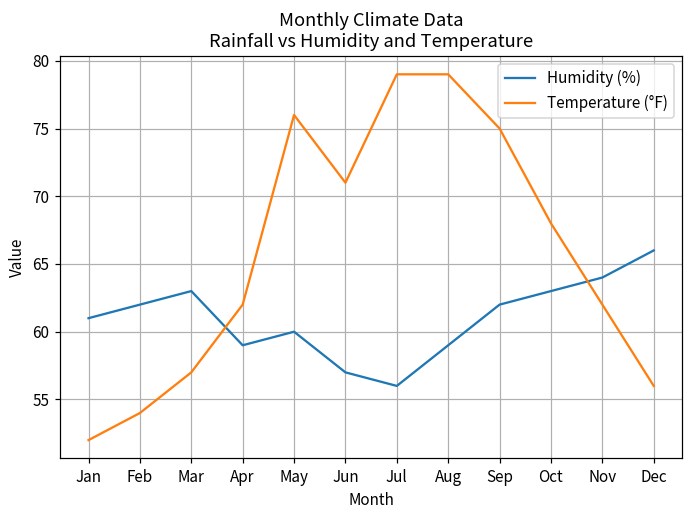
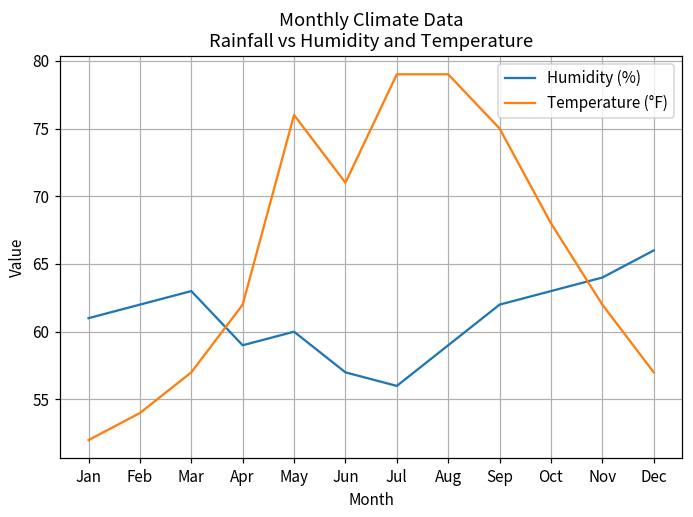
  {
    "Humidity (%)": {
      "Jan": 61,
      "Feb": 62,
      "Mar": 63,
      "Apr": 59,
      "May": 60,
      "Jun": 57,
      "Jul": 56,
      "Aug": 59,
      "Sep": 62,
      "Oct": 63,
      "Nov": 64,
      "Dec": 66
    },
    "Temperature (°F)": {
      "Jan": 52,
      "Feb": 54,
      "Mar": 57,
      "Apr": 62,
      "May": 76,
      "Jun": 71,
      "Jul": 79,
      "Aug": 79,
      "Sep": 75,
      "Oct": 68,
      "Nov": 62,
-     "Dec": 56
+     "Dec": 57
    }
  }
